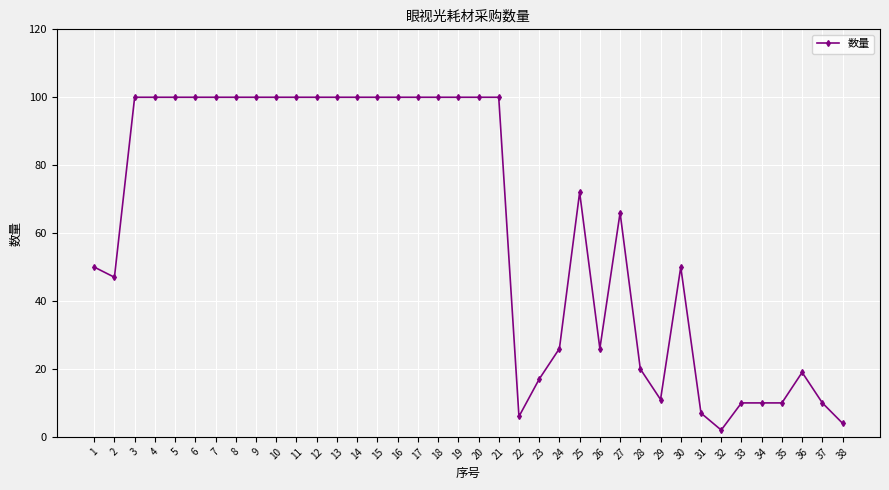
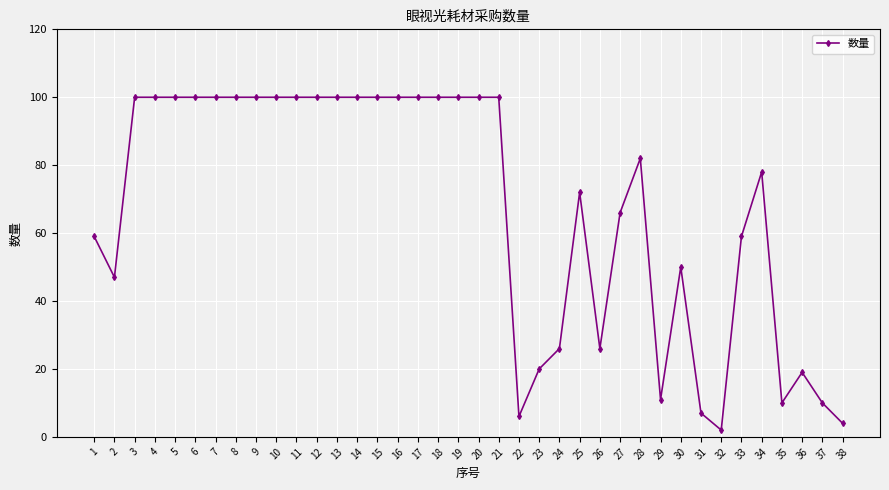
  {
-   "1": 50,
+   "1": 59,
    "2": 47,
    "3": 100,
    "4": 100,
    "5": 100,
    "6": 100,
    "7": 100,
    "8": 100,
    "9": 100,
    "10": 100,
    "11": 100,
    "12": 100,
    "13": 100,
    "14": 100,
    "15": 100,
    "16": 100,
    "17": 100,
    "18": 100,
    "19": 100,
    "20": 100,
    "21": 100,
    "22": 6,
-   "23": 17,
+   "23": 20,
    "24": 26,
    "25": 72,
    "26": 26,
    "27": 66,
-   "28": 20,
+   "28": 82,
    "29": 11,
    "30": 50,
    "31": 7,
    "32": 2,
-   "33": 10,
-   "34": 10,
+   "33": 59,
+   "34": 78,
    "35": 10,
    "36": 19,
    "37": 10,
    "38": 4
  }
